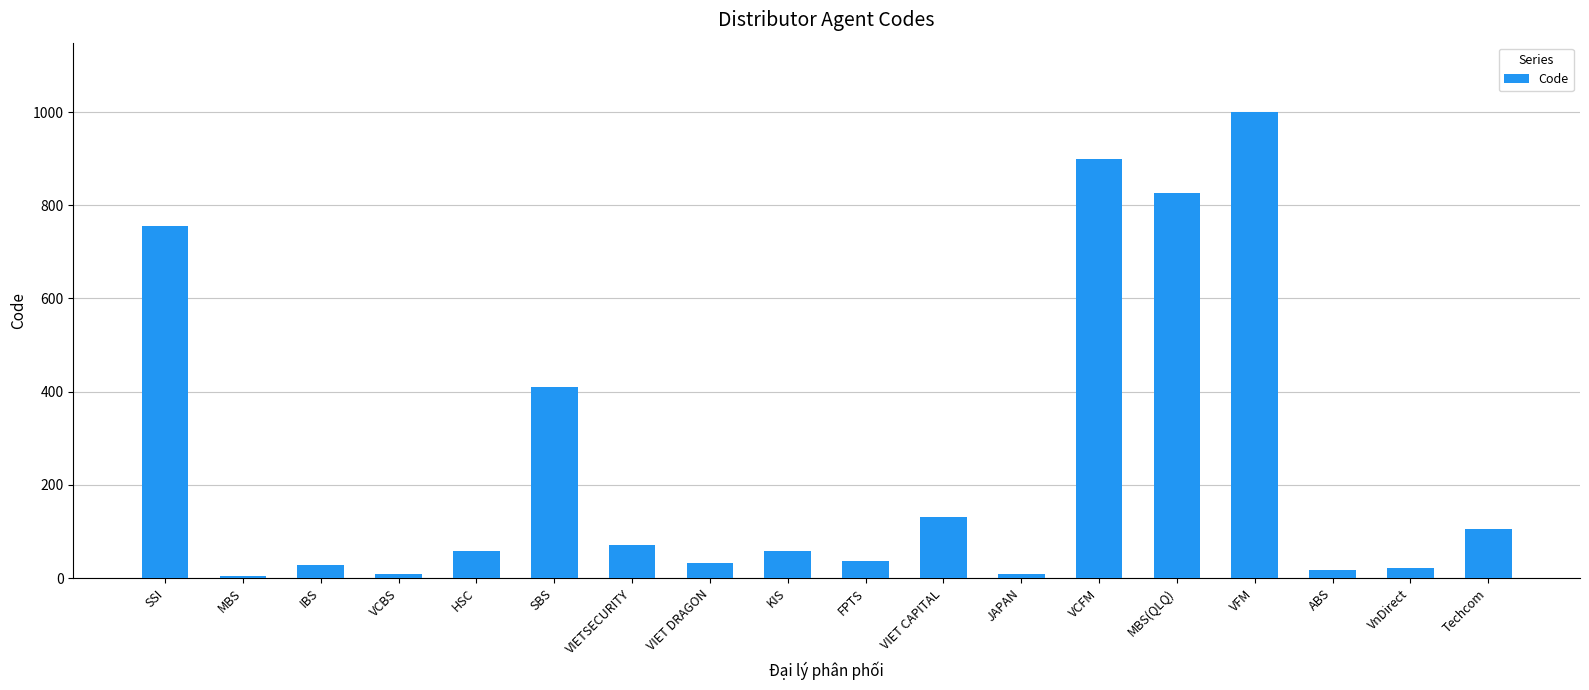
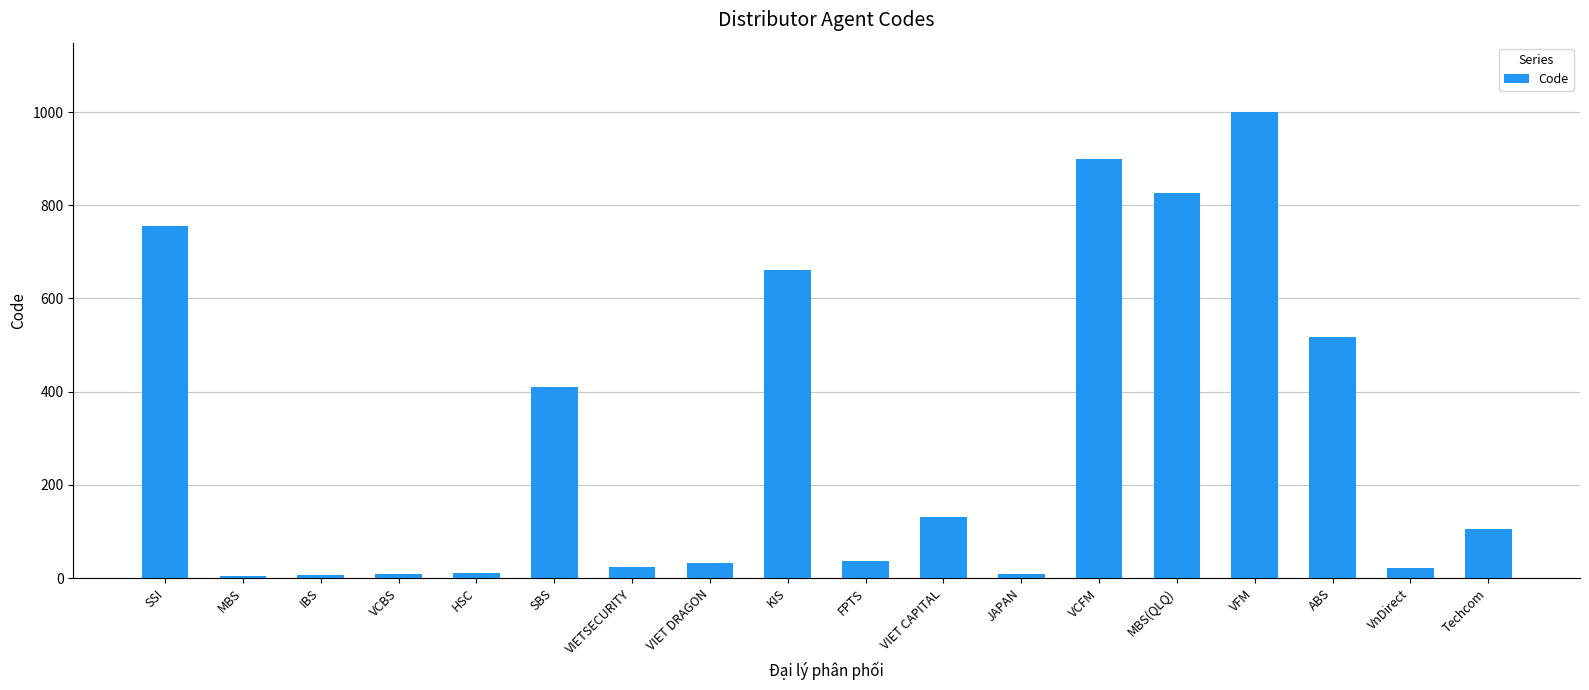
  {
    "SSI": 760,
-   "IBS": 30,
+   "IBS": 10,
    "VCBS": 10,
-   "HSC": 60,
+   "HSC": 10,
    "SBS": 410,
-   "VIETSECURITY": 70,
+   "VIETSECURITY": 20,
    "VIET DRAGON": 30,
-   "KIS": 60,
+   "KIS": 660,
    "FPTS": 40,
    "VIET CAPITAL": 130,
    "JAPAN": 10,
    "VCFM": 900,
    "MBS(QLQ)": 830,
    "VFM": 1000,
-   "ABS": 20,
+   "ABS": 520,
    "VnDirect": 20,
    "Techcom": 110
  }
